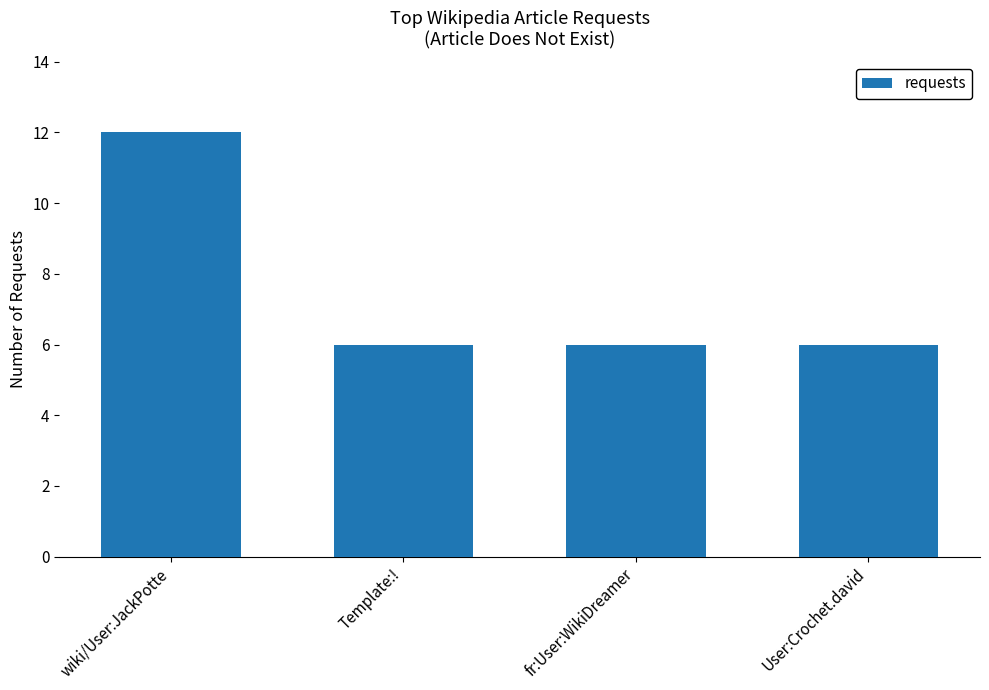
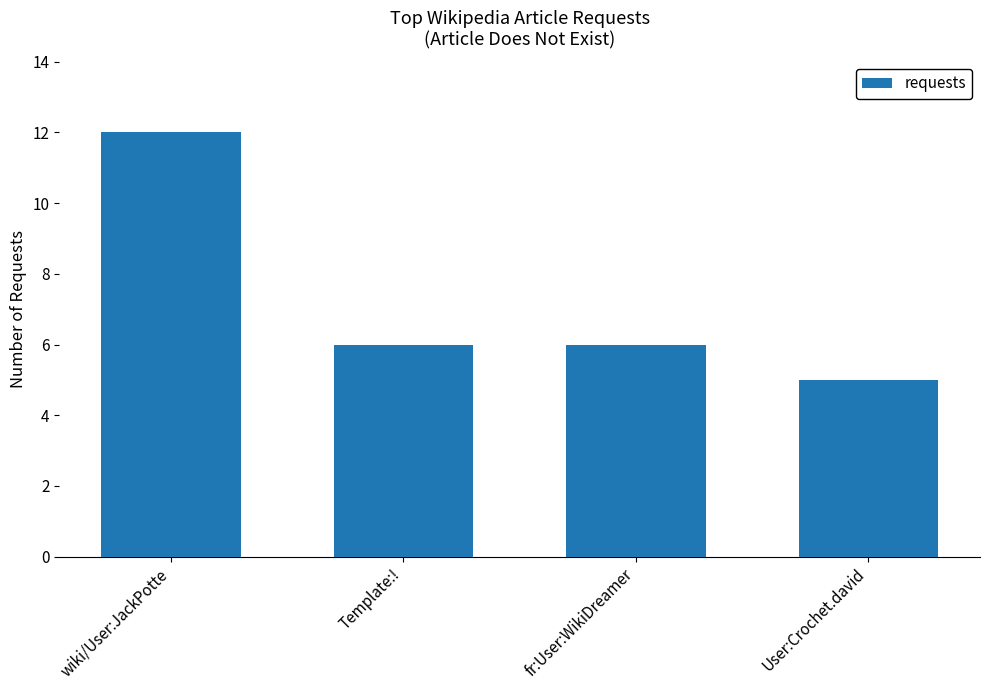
  {
    "wiki/User:JackPotte": 12,
    "Template:!": 6,
    "fr:User:WikiDreamer": 6,
-   "User:Crochet.david": 6
+   "User:Crochet.david": 5
  }
